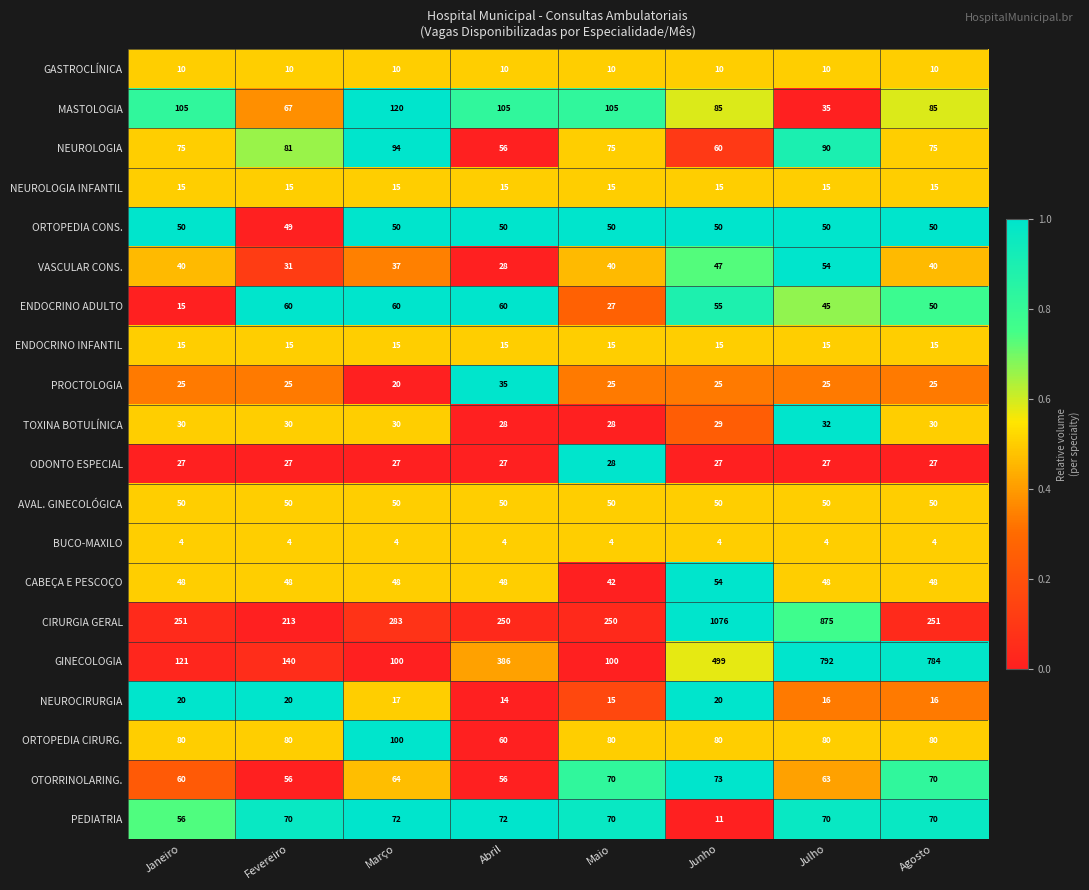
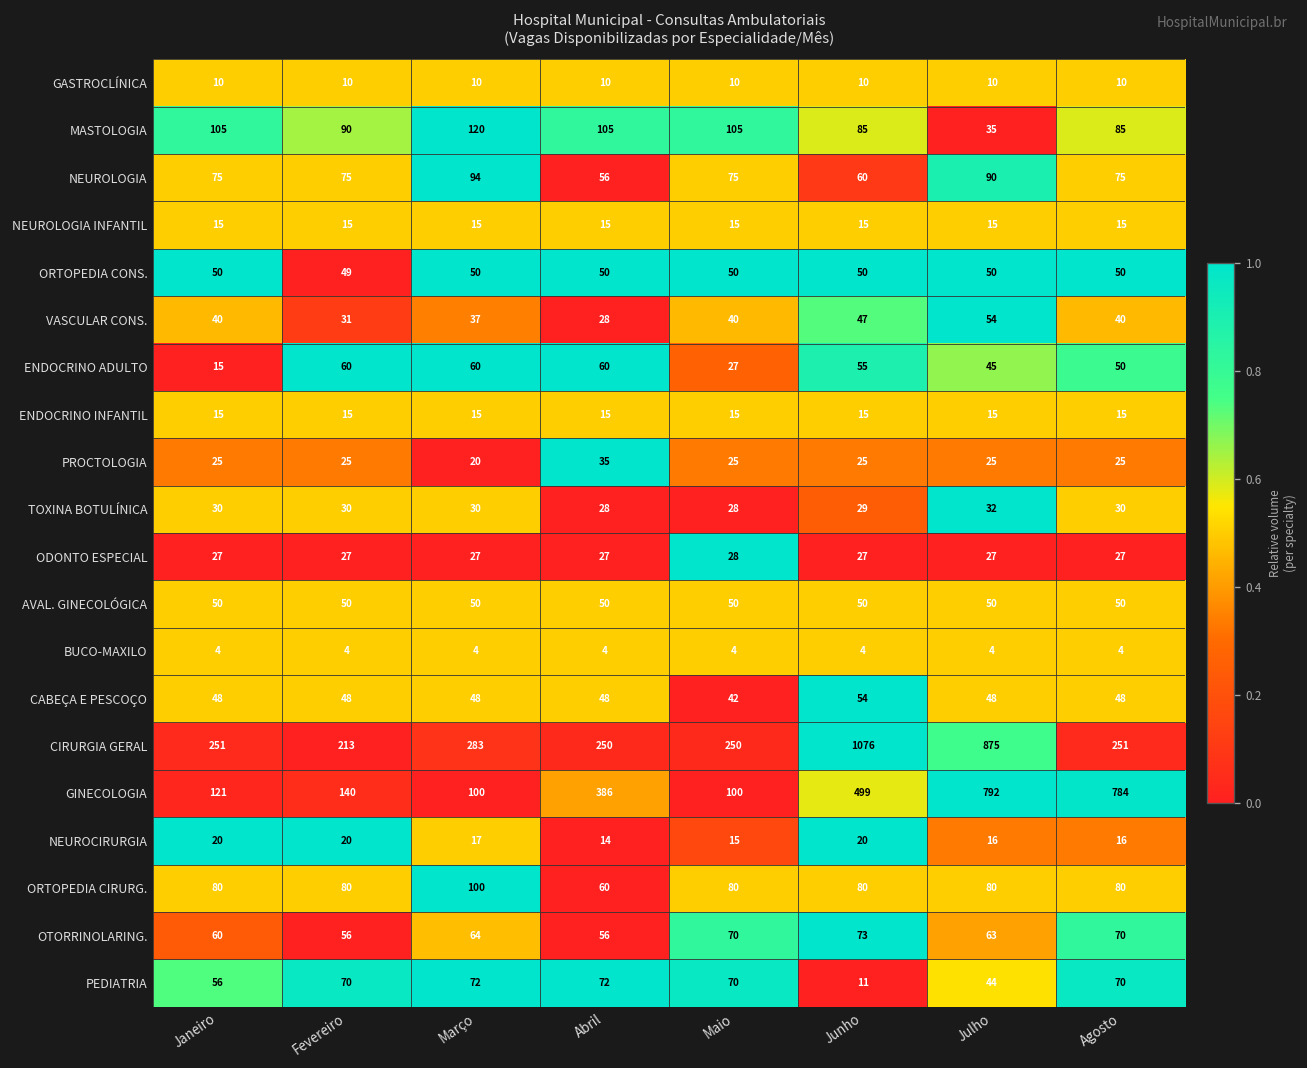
  {
    "GASTROCLÍNICA": {
      "Janeiro": 10,
      "Fevereiro": 10,
      "Março": 10,
      "Abril": 10,
      "Maio": 10,
      "Junho": 10,
      "Julho": 10,
      "Agosto": 10
    },
    "MASTOLOGIA": {
      "Janeiro": 105,
-     "Fevereiro": 67,
+     "Fevereiro": 90,
      "Março": 120,
      "Abril": 105,
      "Maio": 105,
      "Junho": 85,
      "Julho": 35,
      "Agosto": 85
    },
    "NEUROLOGIA": {
      "Janeiro": 75,
-     "Fevereiro": 81,
+     "Fevereiro": 75,
      "Março": 94,
      "Abril": 56,
      "Maio": 75,
      "Junho": 60,
      "Julho": 90,
      "Agosto": 75
    },
    "NEUROLOGIA INFANTIL": {
      "Janeiro": 15,
      "Fevereiro": 15,
      "Março": 15,
      "Abril": 15,
      "Maio": 15,
      "Junho": 15,
      "Julho": 15,
      "Agosto": 15
    },
    "ORTOPEDIA CONS.": {
      "Janeiro": 50,
      "Fevereiro": 49,
      "Março": 50,
      "Abril": 50,
      "Maio": 50,
      "Junho": 50,
      "Julho": 50,
      "Agosto": 50
    },
    "VASCULAR CONS.": {
      "Janeiro": 40,
      "Fevereiro": 31,
      "Março": 37,
      "Abril": 28,
      "Maio": 40,
      "Junho": 47,
      "Julho": 54,
      "Agosto": 40
    },
    "ENDOCRINO ADULTO": {
      "Janeiro": 15,
      "Fevereiro": 60,
      "Março": 60,
      "Abril": 60,
      "Maio": 27,
      "Junho": 55,
      "Julho": 45,
      "Agosto": 50
    },
    "ENDOCRINO INFANTIL": {
      "Janeiro": 15,
      "Fevereiro": 15,
      "Março": 15,
      "Abril": 15,
      "Maio": 15,
      "Junho": 15,
      "Julho": 15,
      "Agosto": 15
    },
    "PROCTOLOGIA": {
      "Janeiro": 25,
      "Fevereiro": 25,
      "Março": 20,
      "Abril": 35,
      "Maio": 25,
      "Junho": 25,
      "Julho": 25,
      "Agosto": 25
    },
    "TOXINA BOTULÍNICA": {
      "Janeiro": 30,
      "Fevereiro": 30,
      "Março": 30,
      "Abril": 28,
      "Maio": 28,
      "Junho": 29,
      "Julho": 32,
      "Agosto": 30
    },
    "ODONTO ESPECIAL": {
      "Janeiro": 27,
      "Fevereiro": 27,
      "Março": 27,
      "Abril": 27,
      "Maio": 28,
      "Junho": 27,
      "Julho": 27,
      "Agosto": 27
    },
    "AVAL. GINECOLÓGICA": {
      "Janeiro": 50,
      "Fevereiro": 50,
      "Março": 50,
      "Abril": 50,
      "Maio": 50,
      "Junho": 50,
      "Julho": 50,
      "Agosto": 50
    },
    "BUCO-MAXILO": {
      "Janeiro": 4,
      "Fevereiro": 4,
      "Março": 4,
      "Abril": 4,
      "Maio": 4,
      "Junho": 4,
      "Julho": 4,
      "Agosto": 4
    },
    "CABEÇA E PESCOÇO": {
      "Janeiro": 48,
      "Fevereiro": 48,
      "Março": 48,
      "Abril": 48,
      "Maio": 42,
      "Junho": 54,
      "Julho": 48,
      "Agosto": 48
    },
    "CIRURGIA GERAL": {
      "Janeiro": 251,
      "Fevereiro": 213,
      "Março": 283,
      "Abril": 250,
      "Maio": 250,
      "Junho": 1076,
      "Julho": 875,
      "Agosto": 251
    },
    "GINECOLOGIA": {
      "Janeiro": 121,
      "Fevereiro": 140,
      "Março": 100,
      "Abril": 386,
      "Maio": 100,
      "Junho": 499,
      "Julho": 792,
      "Agosto": 784
    },
    "NEUROCIRURGIA": {
      "Janeiro": 20,
      "Fevereiro": 20,
      "Março": 17,
      "Abril": 14,
      "Maio": 15,
      "Junho": 20,
      "Julho": 16,
      "Agosto": 16
    },
    "ORTOPEDIA CIRURG.": {
      "Janeiro": 80,
      "Fevereiro": 80,
      "Março": 100,
      "Abril": 60,
      "Maio": 80,
      "Junho": 80,
      "Julho": 80,
      "Agosto": 80
    },
    "OTORRINOLARING.": {
      "Janeiro": 60,
      "Fevereiro": 56,
      "Março": 64,
      "Abril": 56,
      "Maio": 70,
      "Junho": 73,
      "Julho": 63,
      "Agosto": 70
    },
    "PEDIATRIA": {
      "Janeiro": 56,
      "Fevereiro": 70,
      "Março": 72,
      "Abril": 72,
      "Maio": 70,
      "Junho": 11,
-     "Julho": 70,
+     "Julho": 44,
      "Agosto": 70
    }
  }
